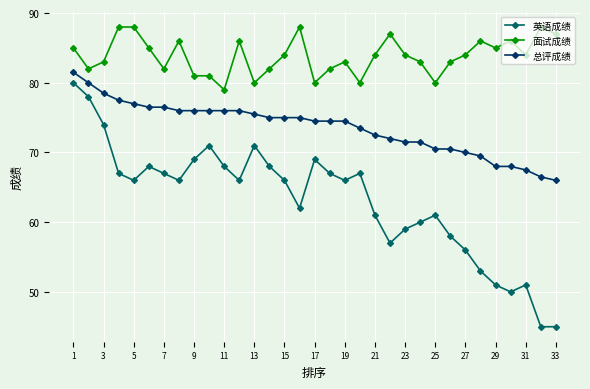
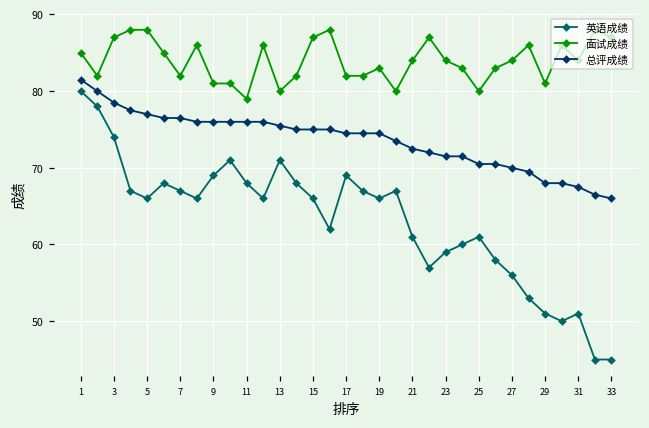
  {
    "面试成绩": {
      "1": 85,
-     "3": 83,
+     "3": 87,
      "5": 88,
      "7": 82,
      "9": 81,
      "11": 79,
      "13": 80,
-     "15": 84,
-     "17": 80,
+     "15": 87,
+     "17": 82,
      "19": 83,
      "21": 84,
      "23": 84,
      "25": 80,
      "27": 84,
-     "29": 85
+     "29": 81
    }
  }
